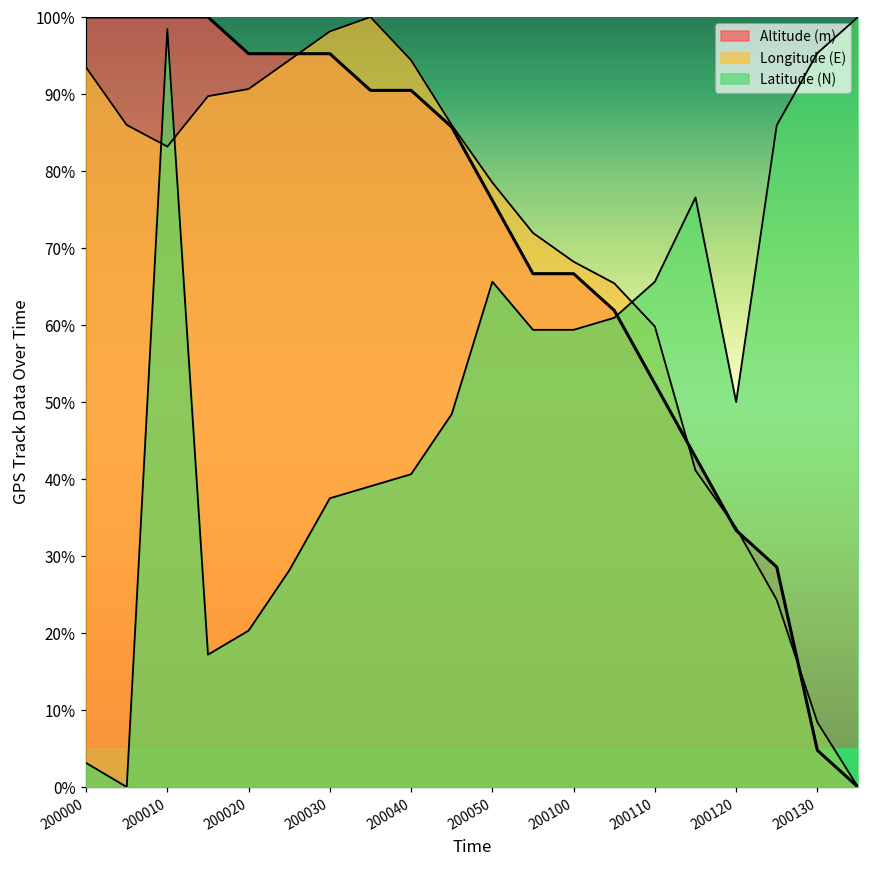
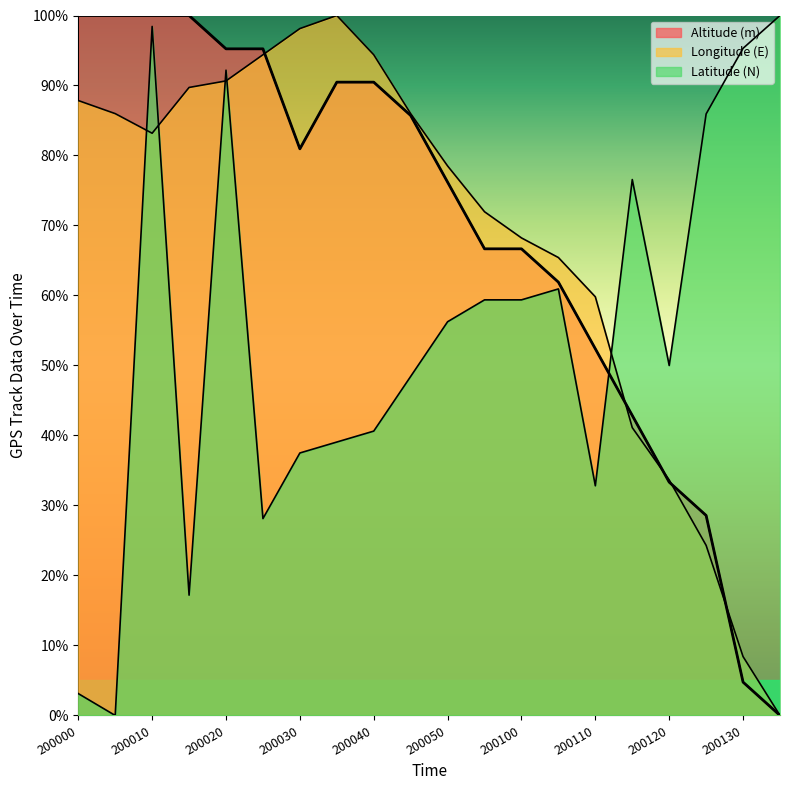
  {
    "Altitude (m)": {
      "200000": "100%",
      "200010": "100%",
      "200020": "95%",
-     "200030": "95%",
+     "200030": "81%",
      "200040": "90%",
      "200050": "76%",
      "200100": "67%",
      "200110": "52%"
    },
    "Longitude (E)": {
-     "200000": "93%",
+     "200000": "88%",
      "200010": "83%",
      "200020": "91%",
      "200030": "98%",
      "200040": "94%",
      "200050": "79%",
      "200100": "68%",
      "200110": "60%",
      "200130": "8%"
    },
    "Latitude (N)": {
      "200010": "98%",
-     "200020": "20%",
+     "200020": "92%",
      "200030": "37%",
      "200040": "41%",
-     "200050": "66%",
+     "200050": "56%",
      "200100": "59%",
-     "200110": "66%",
+     "200110": "33%",
      "200120": "50%"
    }
  }
